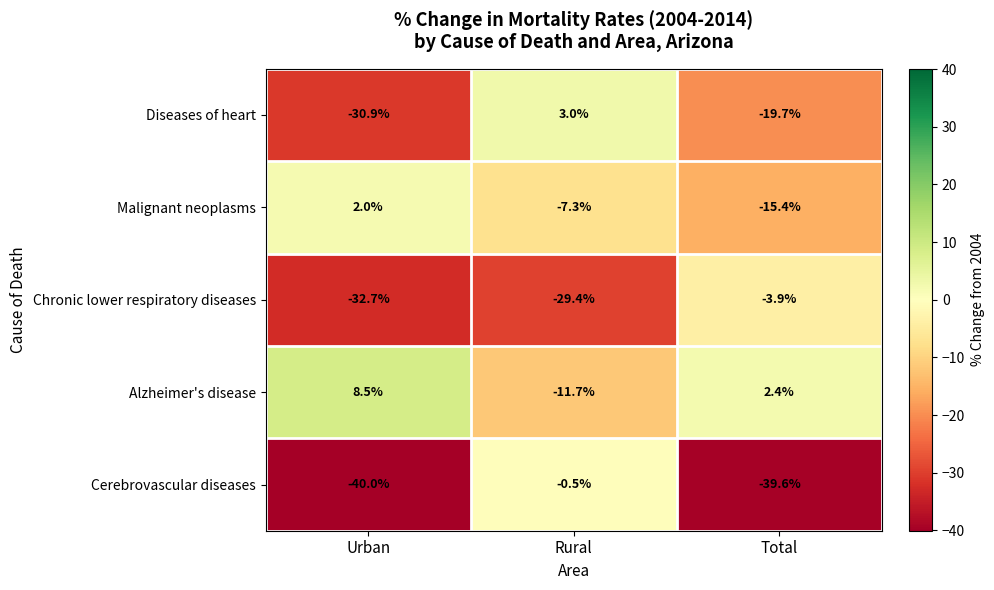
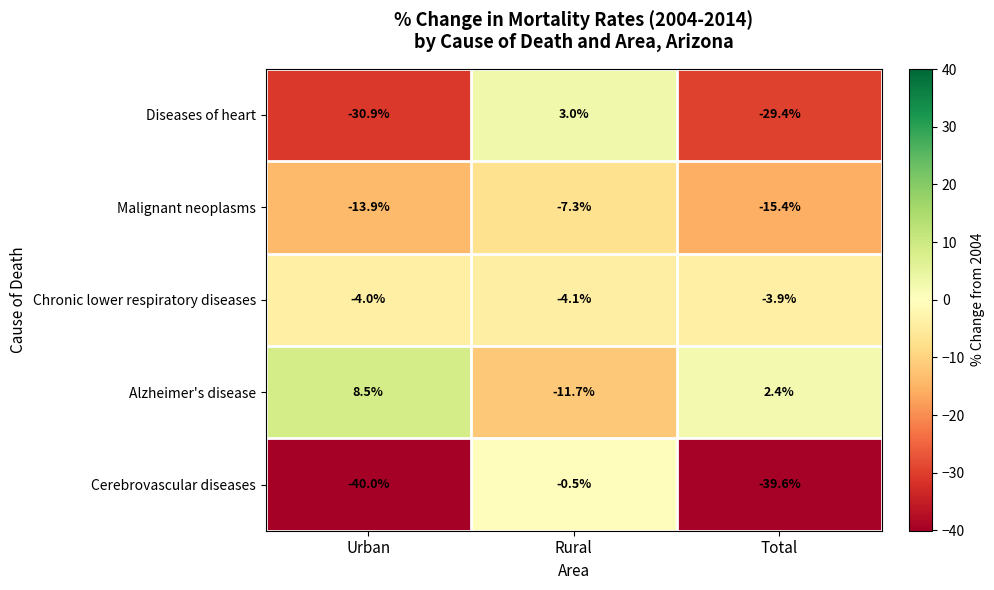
  {
    "Diseases of heart": {
      "Urban": "-30.9%",
      "Rural": "3.0%",
-     "Total": "-19.7%"
+     "Total": "-29.4%"
    },
    "Malignant neoplasms": {
-     "Urban": "2.0%",
+     "Urban": "-13.9%",
      "Rural": "-7.3%",
      "Total": "-15.4%"
    },
    "Chronic lower respiratory diseases": {
-     "Urban": "-32.7%",
-     "Rural": "-29.4%",
+     "Urban": "-4.0%",
+     "Rural": "-4.1%",
      "Total": "-3.9%"
    },
    "Alzheimer's disease": {
      "Urban": "8.5%",
      "Rural": "-11.7%",
      "Total": "2.4%"
    },
    "Cerebrovascular diseases": {
      "Urban": "-40.0%",
      "Rural": "-0.5%",
      "Total": "-39.6%"
    }
  }
